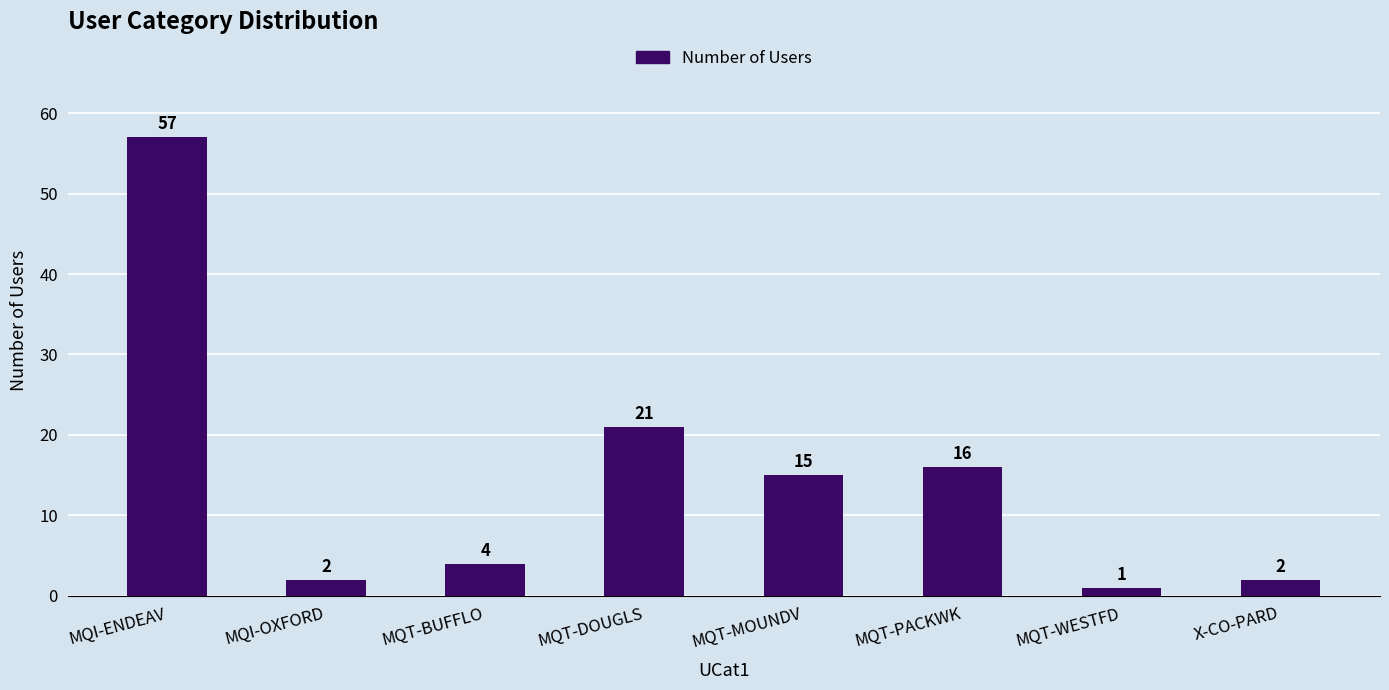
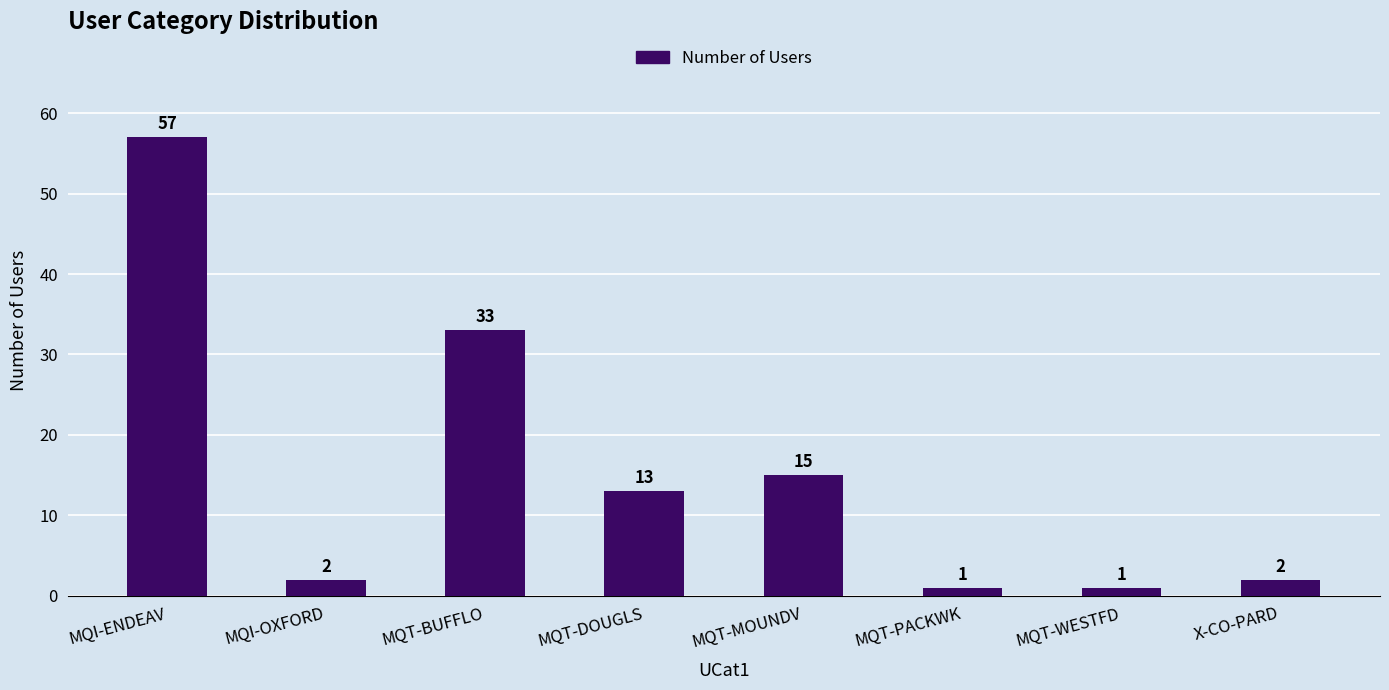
  {
    "MQI-ENDEAV": 57,
    "MQI-OXFORD": 2,
-   "MQT-BUFFLO": 4,
-   "MQT-DOUGLS": 21,
+   "MQT-BUFFLO": 33,
+   "MQT-DOUGLS": 13,
    "MQT-MOUNDV": 15,
-   "MQT-PACKWK": 16,
+   "MQT-PACKWK": 1,
    "MQT-WESTFD": 1,
    "X-CO-PARD": 2
  }
